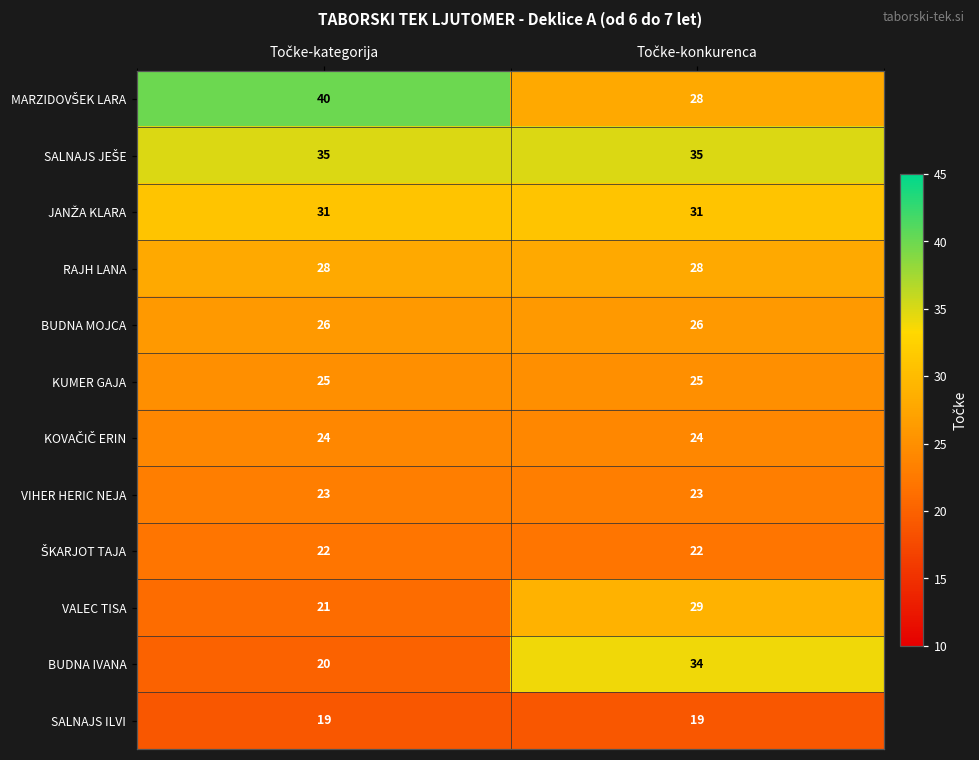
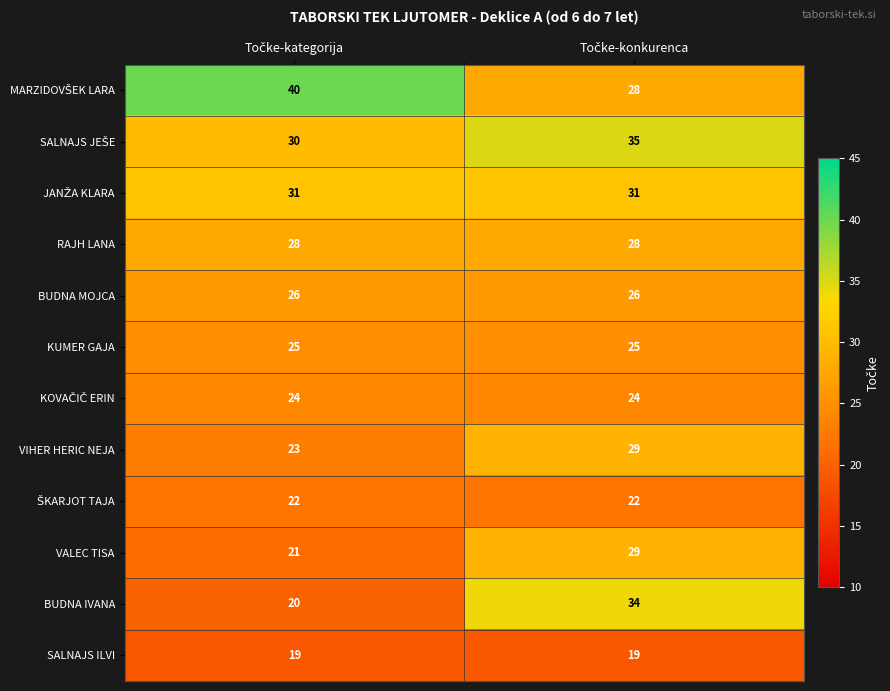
  {
    "MARZIDOVŠEK LARA": {
      "Točke-kategorija": 40,
      "Točke-konkurenca": 28
    },
    "SALNAJS JEŠE": {
-     "Točke-kategorija": 35,
+     "Točke-kategorija": 30,
      "Točke-konkurenca": 35
    },
    "JANŽA KLARA": {
      "Točke-kategorija": 31,
      "Točke-konkurenca": 31
    },
    "RAJH LANA": {
      "Točke-kategorija": 28,
      "Točke-konkurenca": 28
    },
    "BUDNA MOJCA": {
      "Točke-kategorija": 26,
      "Točke-konkurenca": 26
    },
    "KUMER GAJA": {
      "Točke-kategorija": 25,
      "Točke-konkurenca": 25
    },
    "KOVAČIČ ERIN": {
      "Točke-kategorija": 24,
      "Točke-konkurenca": 24
    },
    "VIHER HERIC NEJA": {
      "Točke-kategorija": 23,
-     "Točke-konkurenca": 23
+     "Točke-konkurenca": 29
    },
    "ŠKARJOT TAJA": {
      "Točke-kategorija": 22,
      "Točke-konkurenca": 22
    },
    "VALEC TISA": {
      "Točke-kategorija": 21,
      "Točke-konkurenca": 29
    },
    "BUDNA IVANA": {
      "Točke-kategorija": 20,
      "Točke-konkurenca": 34
    },
    "SALNAJS ILVI": {
      "Točke-kategorija": 19,
      "Točke-konkurenca": 19
    }
  }
